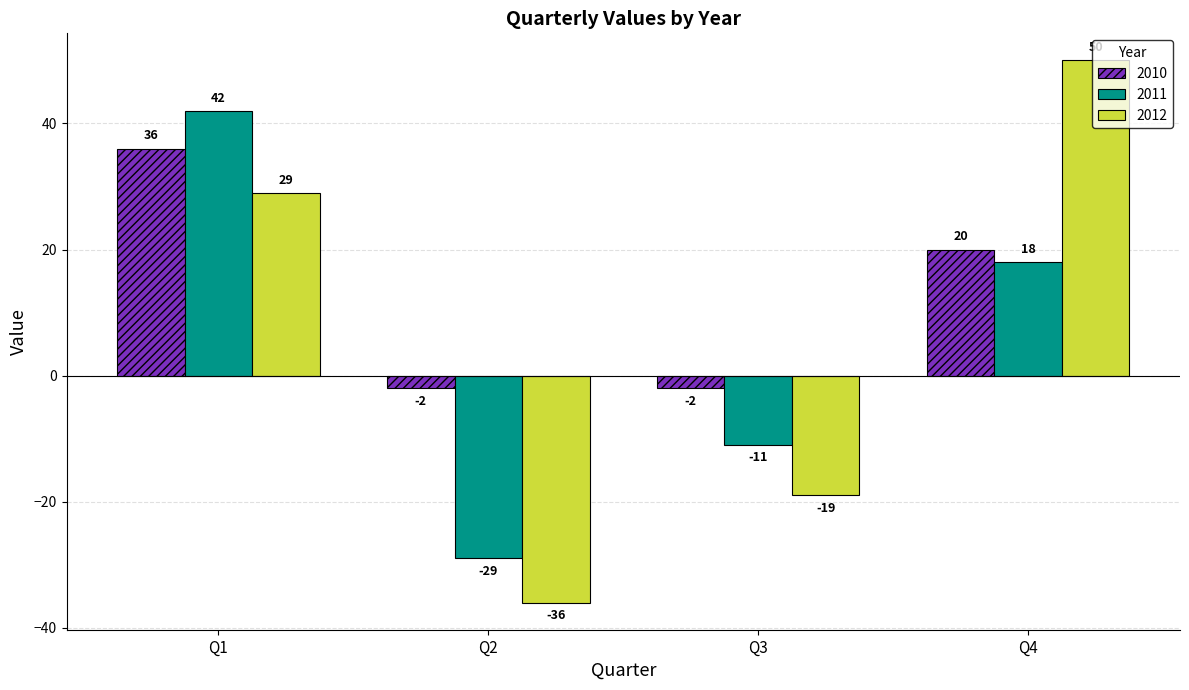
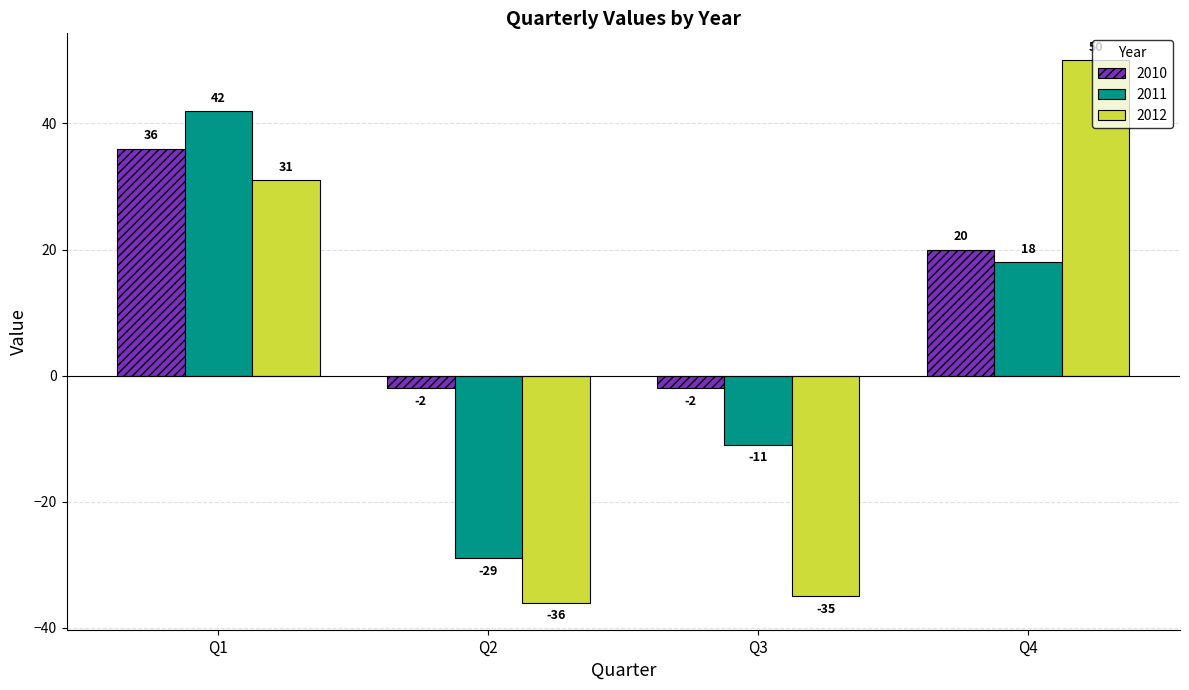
  {
    "2010": {
      "Q1": 36,
      "Q2": -2,
      "Q3": -2,
      "Q4": 20
    },
    "2011": {
      "Q1": 42,
      "Q2": -29,
      "Q3": -11,
      "Q4": 18
    },
    "2012": {
-     "Q1": 29,
+     "Q1": 31,
      "Q2": -36,
-     "Q3": -19
+     "Q3": -35
    }
  }
